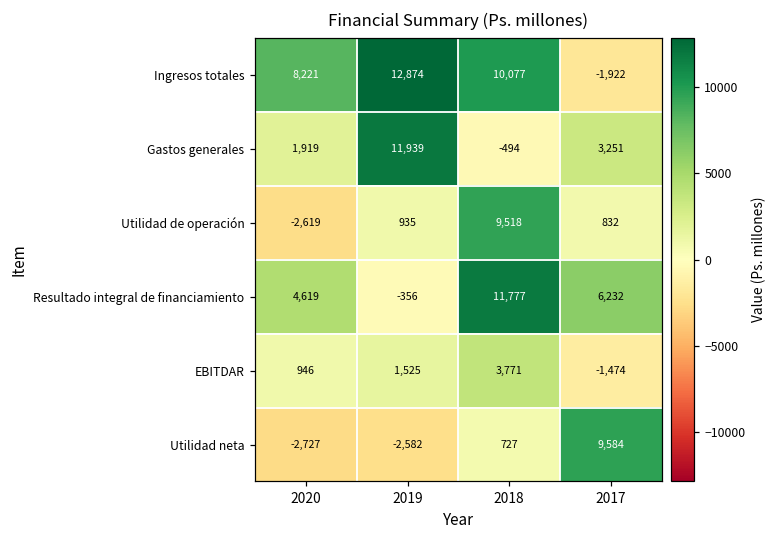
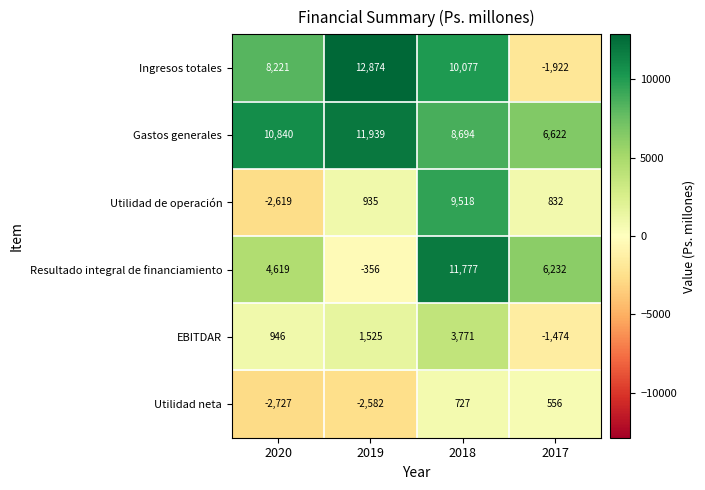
  {
    "Ingresos totales": {
      "2020": "8,221",
      "2019": "12,874",
      "2018": "10,077",
      "2017": "-1,922"
    },
    "Gastos generales": {
-     "2020": "1,919",
+     "2020": "10,840",
      "2019": "11,939",
-     "2018": "-494",
-     "2017": "3,251"
+     "2018": "8,694",
+     "2017": "6,622"
    },
    "Utilidad de operación": {
      "2020": "-2,619",
      "2019": "935",
      "2018": "9,518",
      "2017": "832"
    },
    "Resultado integral de financiamiento": {
      "2020": "4,619",
      "2019": "-356",
      "2018": "11,777",
      "2017": "6,232"
    },
    "EBITDAR": {
      "2020": "946",
      "2019": "1,525",
      "2018": "3,771",
      "2017": "-1,474"
    },
    "Utilidad neta": {
      "2020": "-2,727",
      "2019": "-2,582",
      "2018": "727",
-     "2017": "9,584"
+     "2017": "556"
    }
  }
